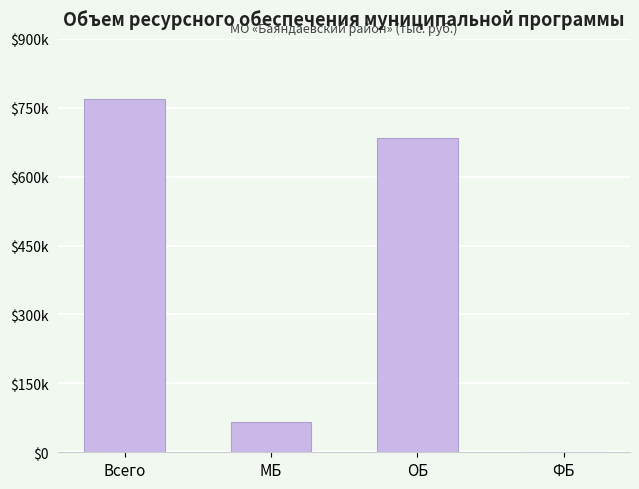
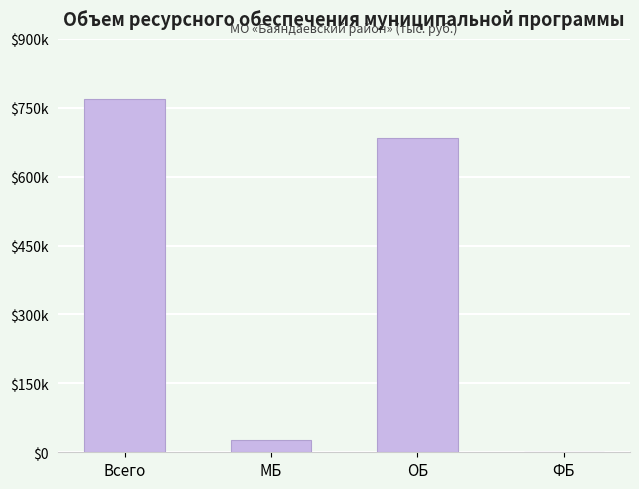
  {
    "Всего": "$770000",
-   "МБ": "$70000",
+   "МБ": "$30000",
    "ОБ": "$690000",
    "ФБ": "$0"
  }
